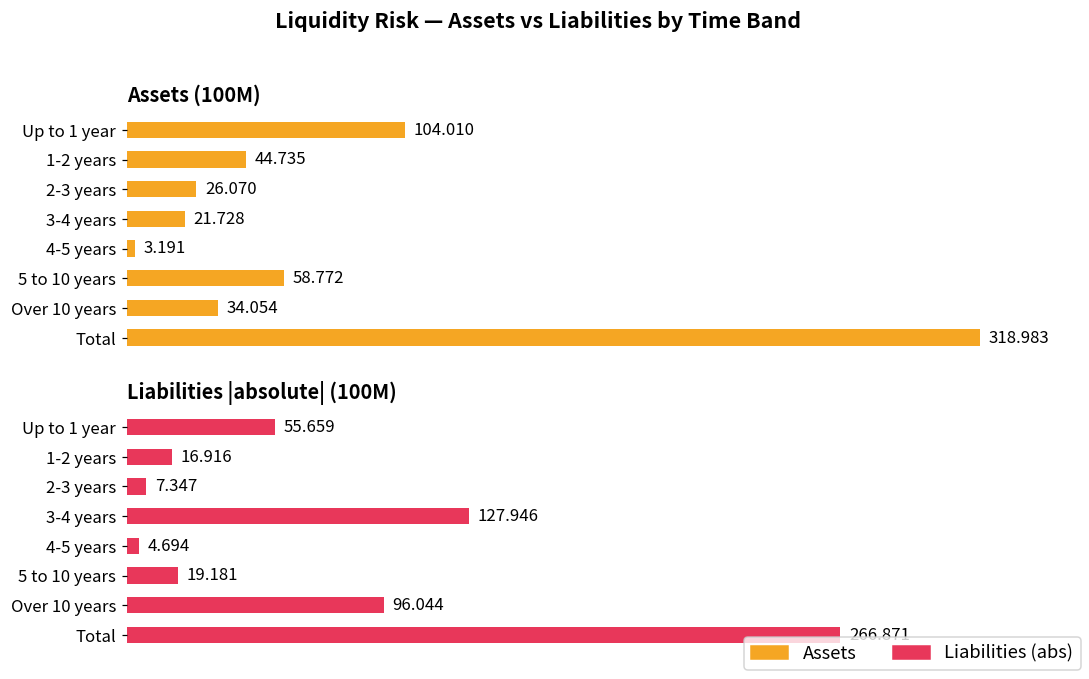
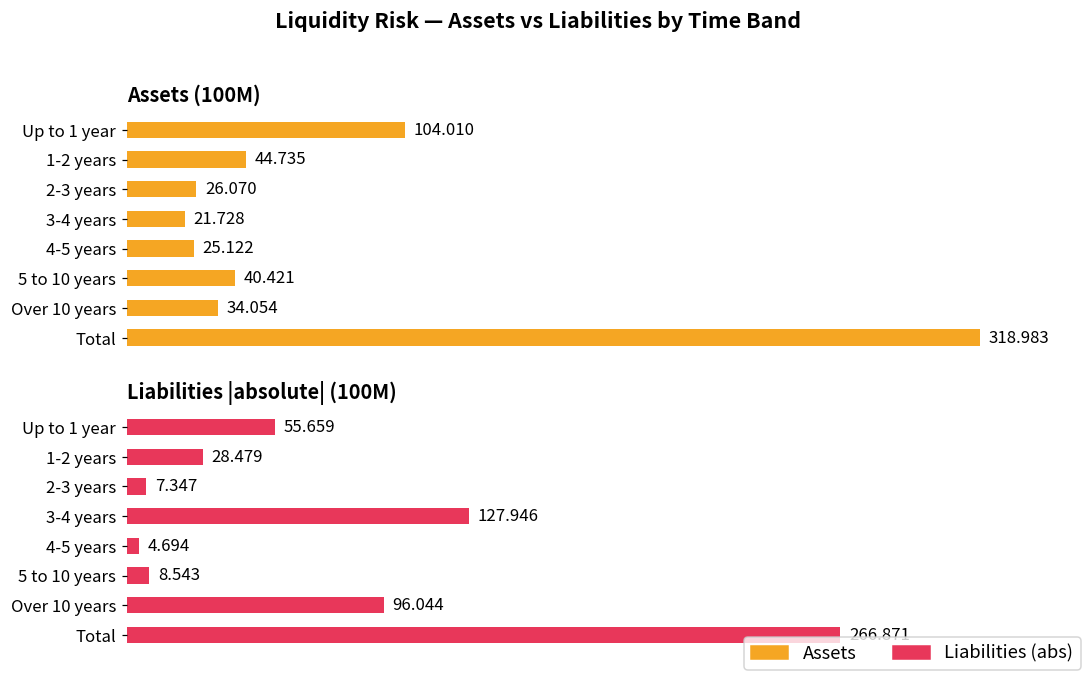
  {
    "Assets (100M)": {
      "Up to 1 year": 104.010,
      "1-2 years": 44.735,
      "2-3 years": 26.070,
      "3-4 years": 21.728,
-     "4-5 years": 3.191,
-     "5 to 10 years": 58.772,
+     "4-5 years": 25.122,
+     "5 to 10 years": 40.421,
      "Over 10 years": 34.054,
      "Total": 318.983
    },
    "Liabilities |absolute| (100M)": {
      "Up to 1 year": 55.659,
-     "1-2 years": 16.916,
+     "1-2 years": 28.479,
      "2-3 years": 7.347,
      "3-4 years": 127.946,
      "4-5 years": 4.694,
-     "5 to 10 years": 19.181,
+     "5 to 10 years": 8.543,
      "Over 10 years": 96.044
    }
  }
